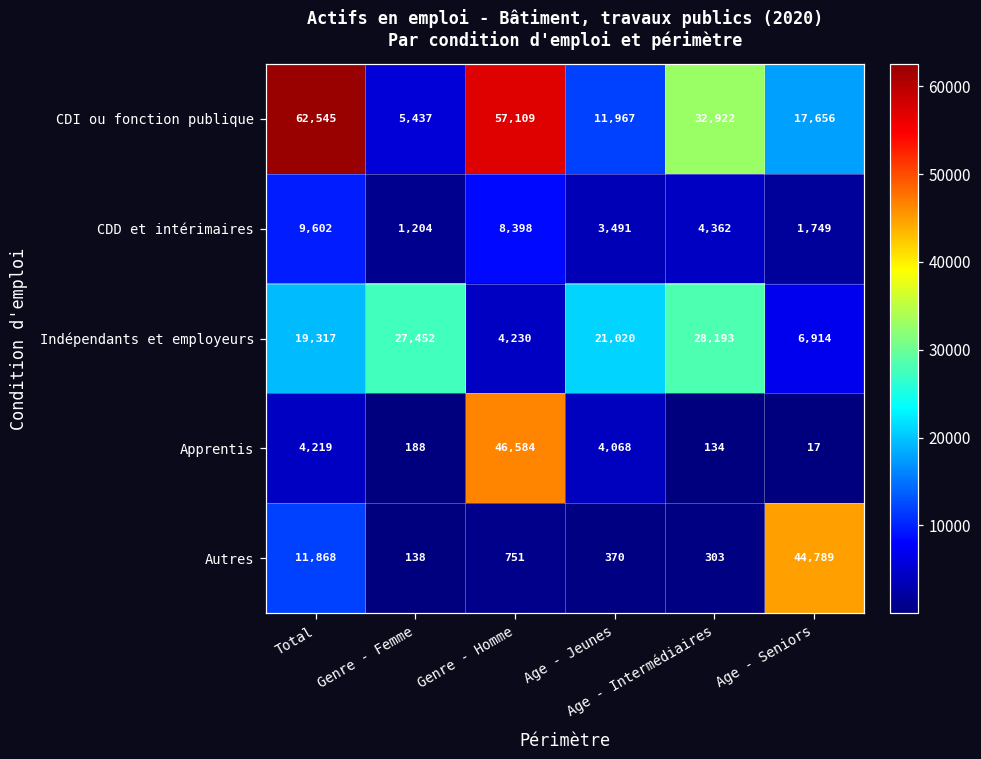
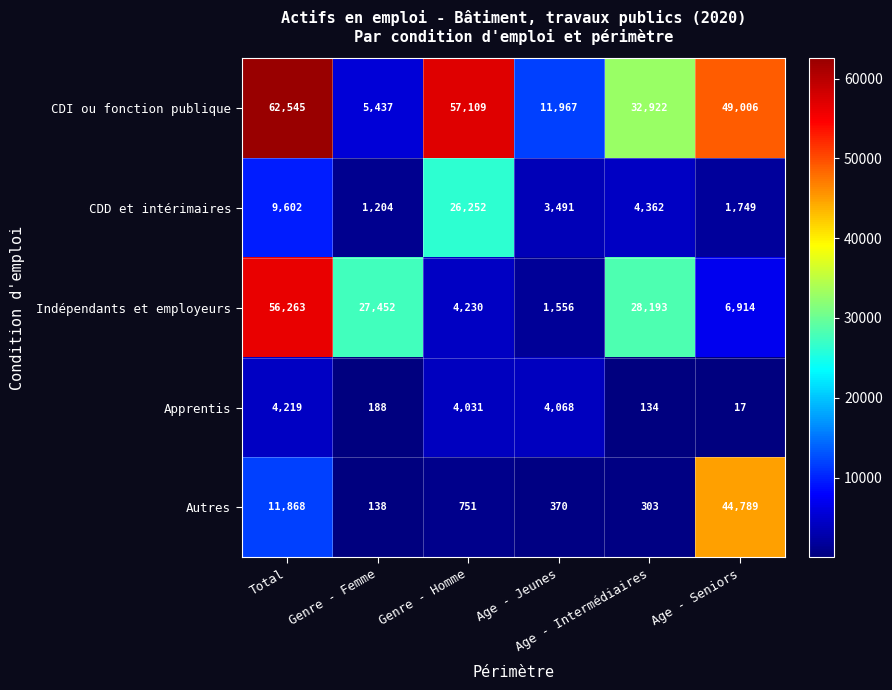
  {
    "CDI ou fonction publique": {
      "Total": "62,545",
      "Genre - Femme": "5,437",
      "Genre - Homme": "57,109",
      "Age - Jeunes": "11,967",
      "Age - Intermédiaires": "32,922",
-     "Age - Seniors": "17,656"
+     "Age - Seniors": "49,006"
    },
    "CDD et intérimaires": {
      "Total": "9,602",
      "Genre - Femme": "1,204",
-     "Genre - Homme": "8,398",
+     "Genre - Homme": "26,252",
      "Age - Jeunes": "3,491",
      "Age - Intermédiaires": "4,362",
      "Age - Seniors": "1,749"
    },
    "Indépendants et employeurs": {
-     "Total": "19,317",
+     "Total": "56,263",
      "Genre - Femme": "27,452",
      "Genre - Homme": "4,230",
-     "Age - Jeunes": "21,020",
+     "Age - Jeunes": "1,556",
      "Age - Intermédiaires": "28,193",
      "Age - Seniors": "6,914"
    },
    "Apprentis": {
      "Total": "4,219",
      "Genre - Femme": "188",
-     "Genre - Homme": "46,584",
+     "Genre - Homme": "4,031",
      "Age - Jeunes": "4,068",
      "Age - Intermédiaires": "134",
      "Age - Seniors": "17"
    },
    "Autres": {
      "Total": "11,868",
      "Genre - Femme": "138",
      "Genre - Homme": "751",
      "Age - Jeunes": "370",
      "Age - Intermédiaires": "303",
      "Age - Seniors": "44,789"
    }
  }
